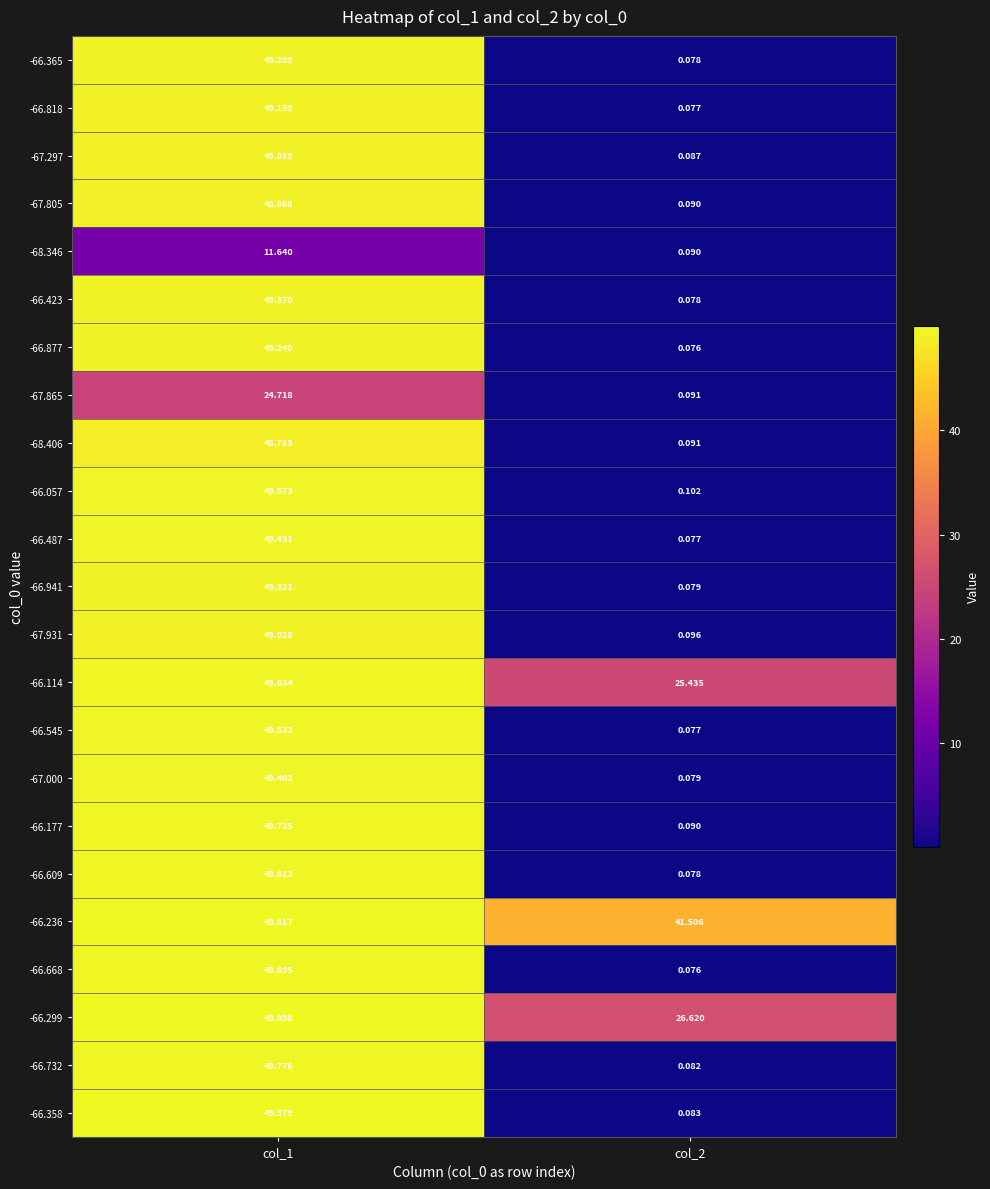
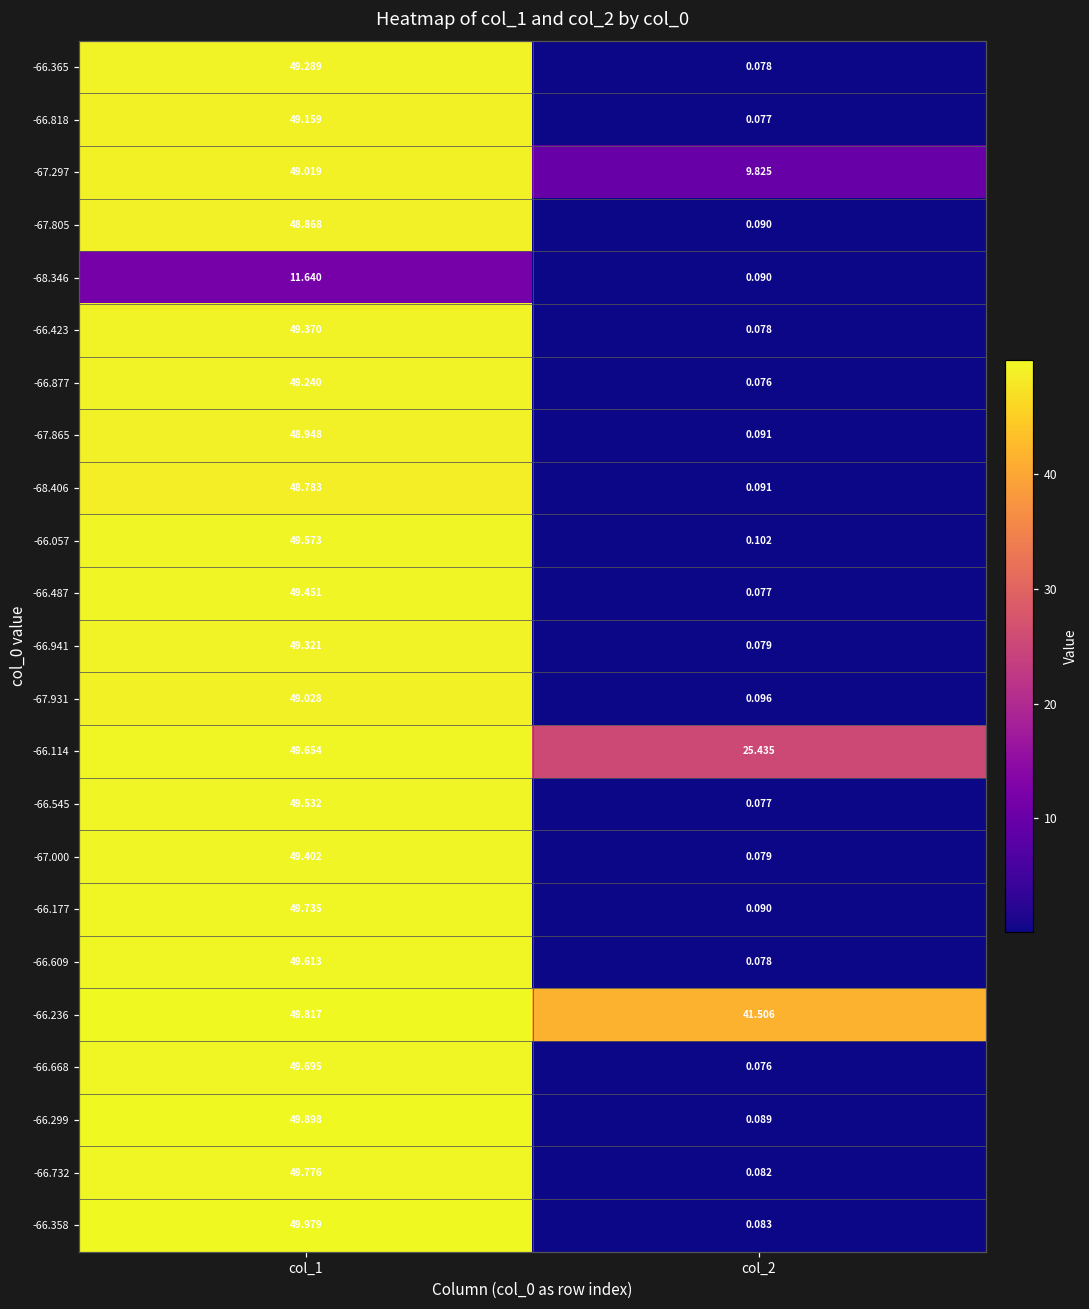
  {
    "-66.365": {
      "col_1": 49.289,
      "col_2": 0.078
    },
    "-66.818": {
      "col_1": 49.159,
      "col_2": 0.077
    },
    "-67.297": {
      "col_1": 49.019,
-     "col_2": 0.087
+     "col_2": 9.825
    },
    "-67.805": {
      "col_1": 48.868,
      "col_2": 0.090
    },
    "-68.346": {
      "col_1": 11.640,
      "col_2": 0.090
    },
    "-66.423": {
      "col_1": 49.370,
      "col_2": 0.078
    },
    "-66.877": {
      "col_1": 49.240,
      "col_2": 0.076
    },
    "-67.865": {
-     "col_1": 24.718,
+     "col_1": 48.948,
      "col_2": 0.091
    },
    "-68.406": {
      "col_1": 48.783,
      "col_2": 0.091
    },
    "-66.057": {
      "col_1": 49.573,
      "col_2": 0.102
    },
    "-66.487": {
      "col_1": 49.451,
      "col_2": 0.077
    },
    "-66.941": {
      "col_1": 49.321,
      "col_2": 0.079
    },
    "-67.931": {
      "col_1": 49.028,
      "col_2": 0.096
    },
    "-66.114": {
      "col_1": 49.654,
      "col_2": 25.435
    },
    "-66.545": {
      "col_1": 49.532,
      "col_2": 0.077
    },
    "-67.000": {
      "col_1": 49.402,
      "col_2": 0.079
    },
    "-66.177": {
      "col_1": 49.735,
      "col_2": 0.090
    },
    "-66.609": {
      "col_1": 49.613,
      "col_2": 0.078
    },
    "-66.236": {
      "col_1": 49.817,
      "col_2": 41.506
    },
    "-66.668": {
      "col_1": 49.695,
      "col_2": 0.076
    },
    "-66.299": {
      "col_1": 49.898,
-     "col_2": 26.620
+     "col_2": 0.089
    },
    "-66.732": {
      "col_1": 49.776,
      "col_2": 0.082
    },
    "-66.358": {
      "col_1": 49.979,
      "col_2": 0.083
    }
  }
